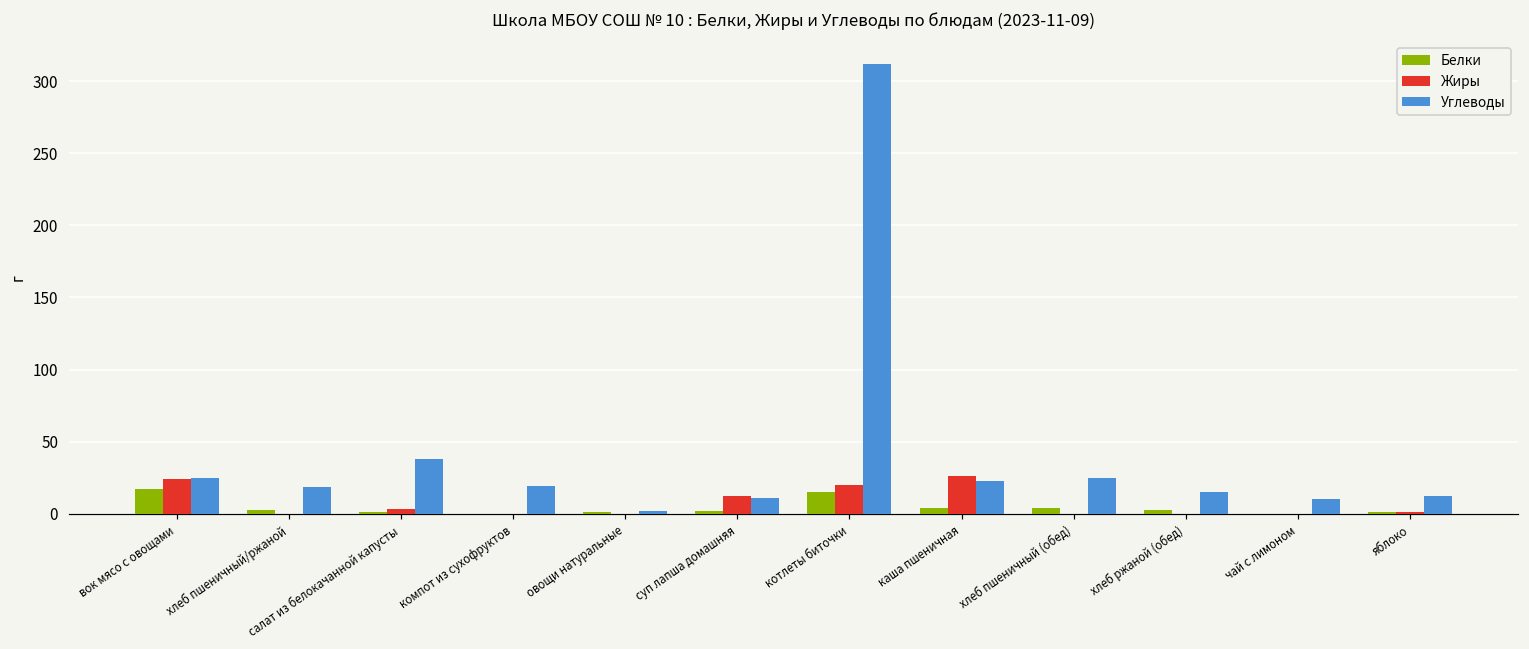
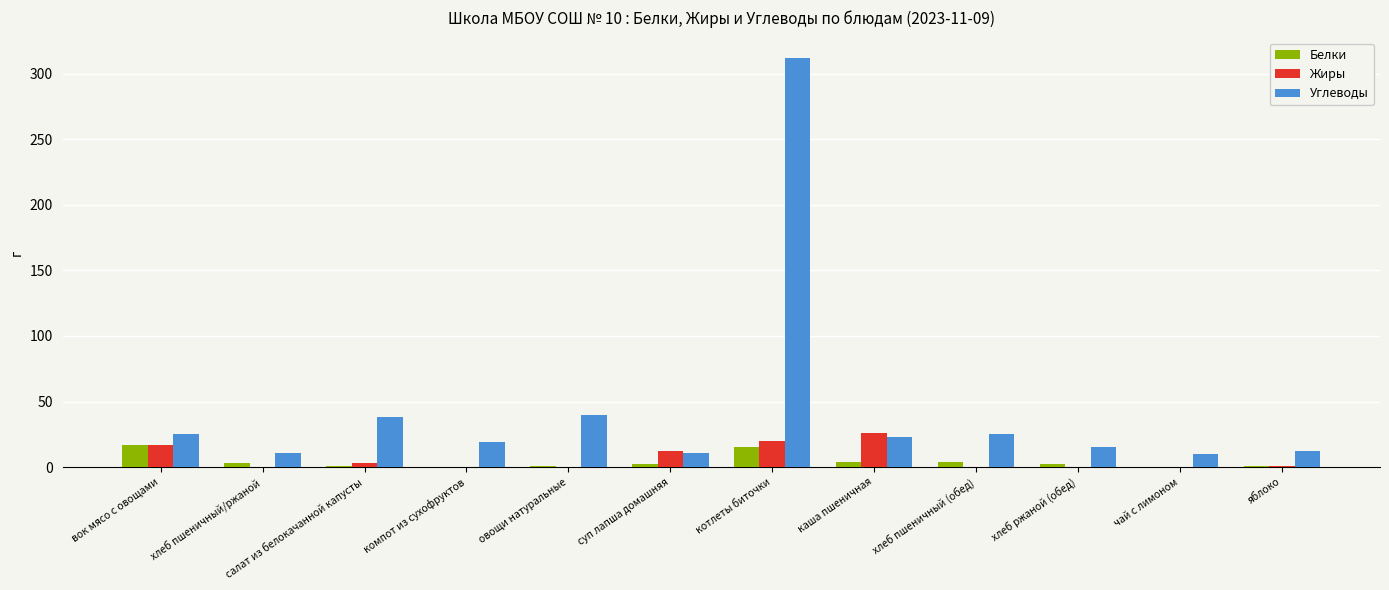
  {
    "Белки": {
      "вок мясо с овощами": 17,
      "хлеб пшеничный/ржаной": 3,
      "компот из сухофруктов": 0,
      "суп лапша домашняя": 2,
      "котлеты биточки": 15,
      "каша пшеничная": 4,
      "хлеб пшеничный (обед)": 4,
      "хлеб ржаной (обед)": 2,
      "чай с лимоном": 0
    },
    "Жиры": {
-     "вок мясо с овощами": 24,
+     "вок мясо с овощами": 17,
      "хлеб пшеничный/ржаной": 0,
      "салат из белокачанной капусты": 3,
      "компот из сухофруктов": 0,
      "овощи натуральные": 0,
      "суп лапша домашняя": 12,
      "котлеты биточки": 20,
      "каша пшеничная": 26,
      "хлеб пшеничный (обед)": 0,
      "хлеб ржаной (обед)": 0,
      "чай с лимоном": 0
    },
    "Углеводы": {
      "вок мясо с овощами": 25,
-     "хлеб пшеничный/ржаной": 19,
+     "хлеб пшеничный/ржаной": 11,
      "салат из белокачанной капусты": 38,
      "компот из сухофруктов": 19,
-     "овощи натуральные": 2,
+     "овощи натуральные": 40,
      "суп лапша домашняя": 11,
      "котлеты биточки": 312,
      "каша пшеничная": 23,
      "хлеб пшеничный (обед)": 25,
      "хлеб ржаной (обед)": 15,
      "чай с лимоном": 10,
      "яблоко": 12
    }
  }
